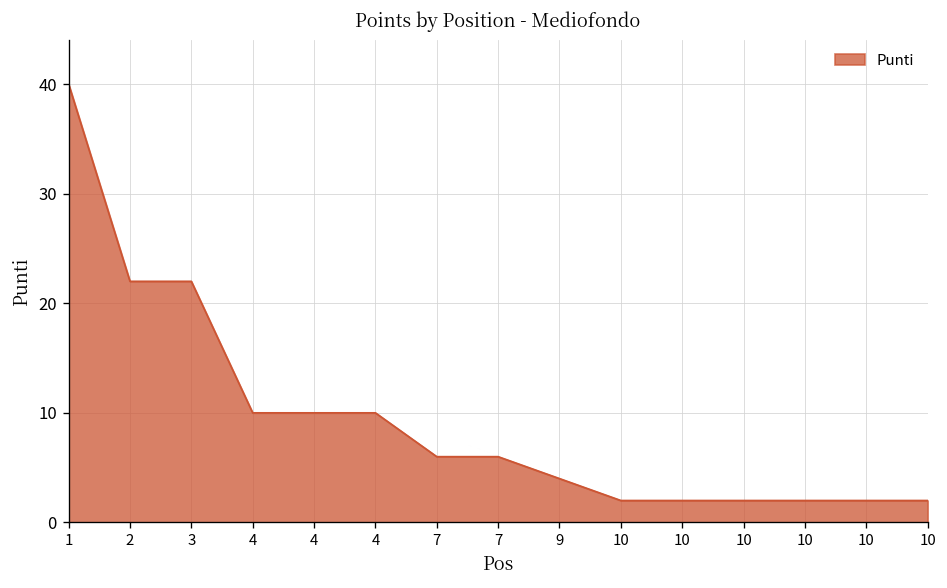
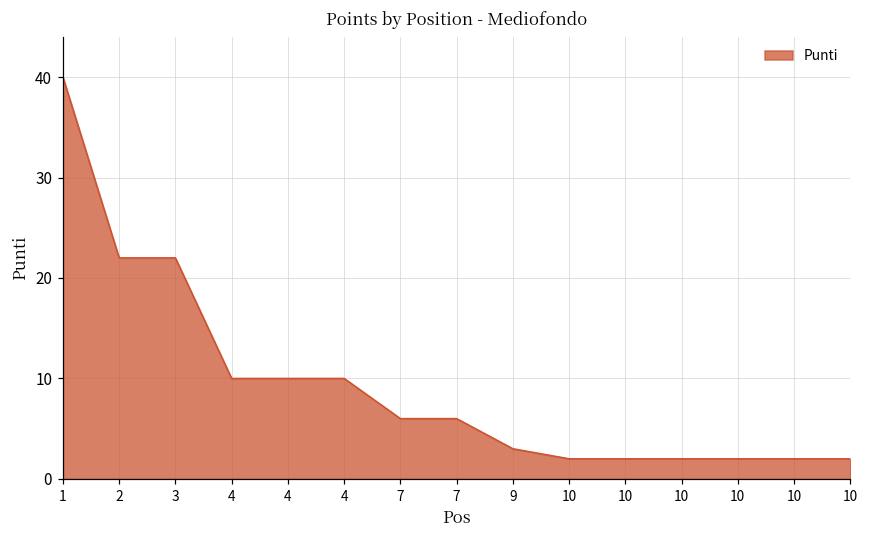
  {
    "1": 40,
    "2": 22,
    "3": 22,
-   "9": 4
+   "9": 3
  }
